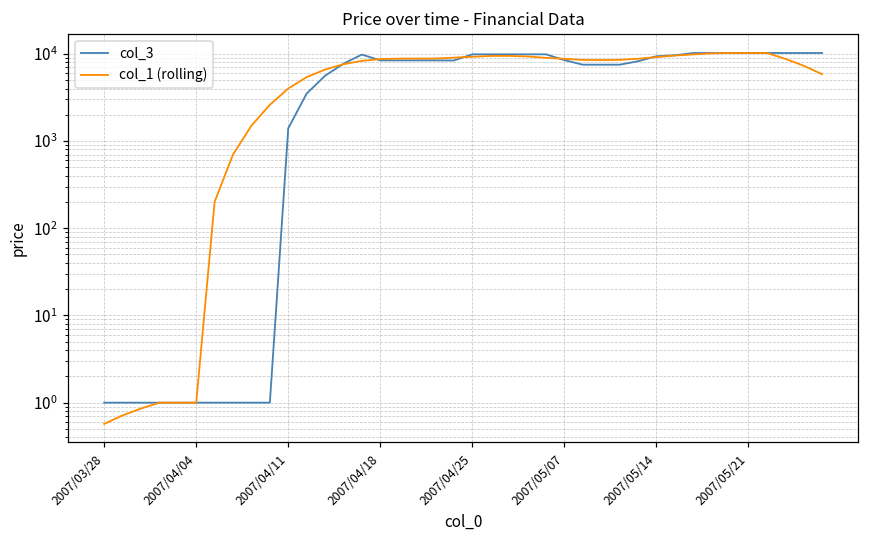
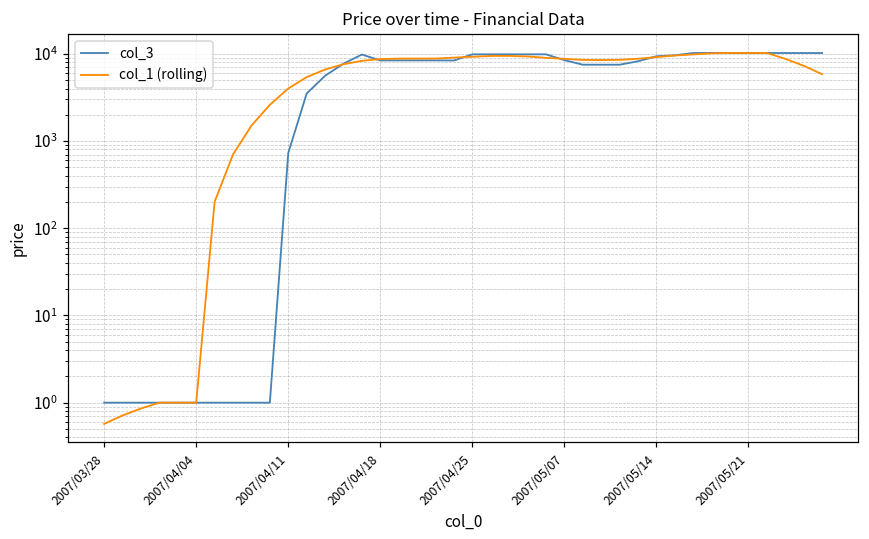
  {
    "col_3": {
      "2007/03/28": 1,
-     "2007/04/11": 1400
+     "2007/04/11": 700
    },
    "col_1 (rolling)": {
      "2007/03/28": 0.6,
      "2007/04/11": 4000
    }
  }
